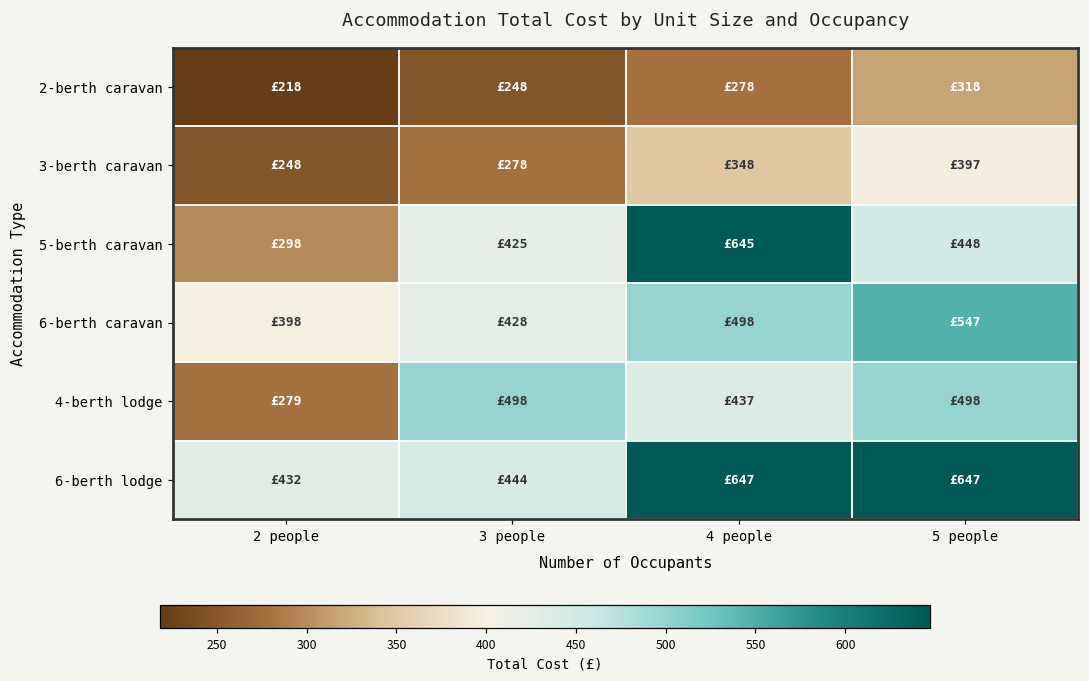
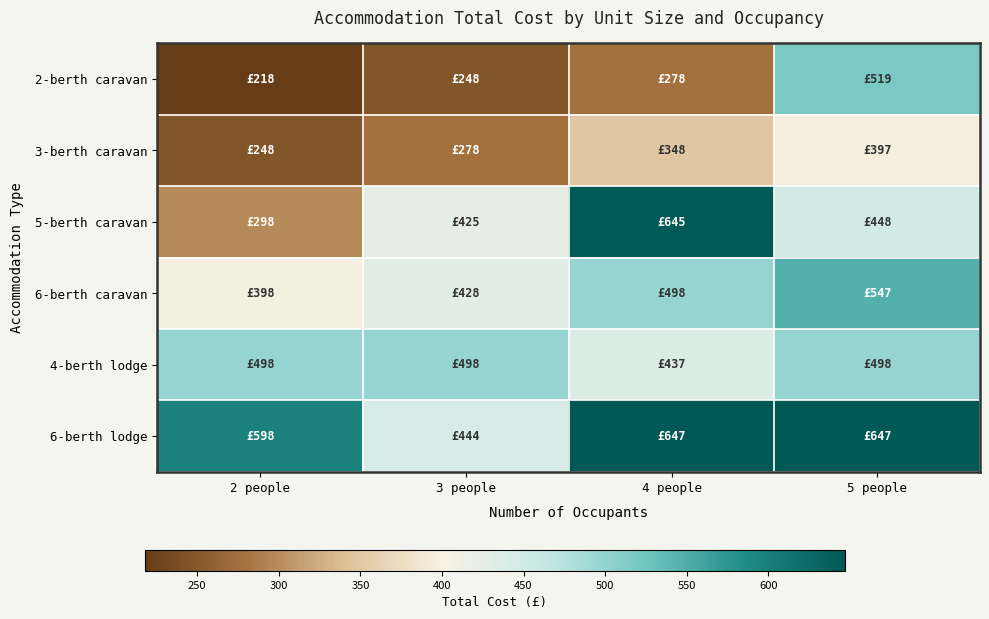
  {
    "2-berth caravan": {
      "2 people": "£218",
      "3 people": "£248",
      "4 people": "£278",
-     "5 people": "£318"
+     "5 people": "£519"
    },
    "3-berth caravan": {
      "2 people": "£248",
      "3 people": "£278",
      "4 people": "£348",
      "5 people": "£397"
    },
    "5-berth caravan": {
      "2 people": "£298",
      "3 people": "£425",
      "4 people": "£645",
      "5 people": "£448"
    },
    "6-berth caravan": {
      "2 people": "£398",
      "3 people": "£428",
      "4 people": "£498",
      "5 people": "£547"
    },
    "4-berth lodge": {
-     "2 people": "£279",
+     "2 people": "£498",
      "3 people": "£498",
      "4 people": "£437",
      "5 people": "£498"
    },
    "6-berth lodge": {
-     "2 people": "£432",
+     "2 people": "£598",
      "3 people": "£444",
      "4 people": "£647",
      "5 people": "£647"
    }
  }
